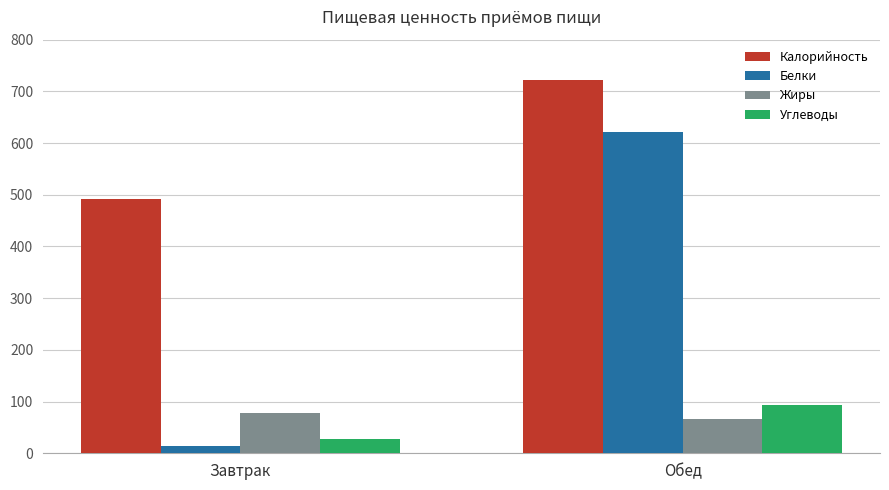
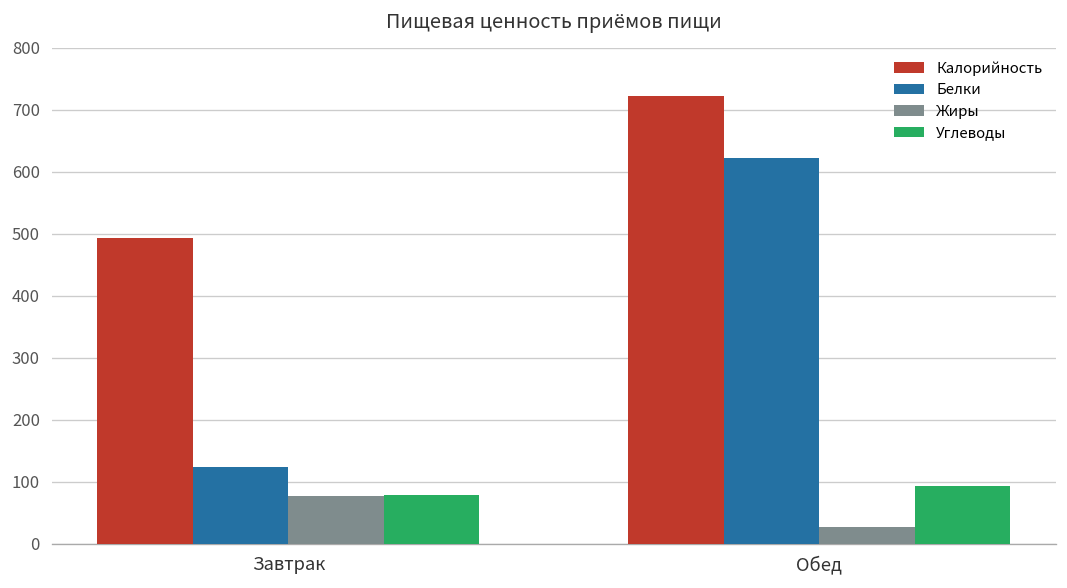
  {
    "Калорийность": {
      "Завтрак": 490,
      "Обед": 720
    },
    "Белки": {
-     "Завтрак": 10,
+     "Завтрак": 120,
      "Обед": 620
    },
    "Жиры": {
      "Завтрак": 80,
-     "Обед": 70
+     "Обед": 30
    },
    "Углеводы": {
-     "Завтрак": 30,
+     "Завтрак": 80,
      "Обед": 90
    }
  }
